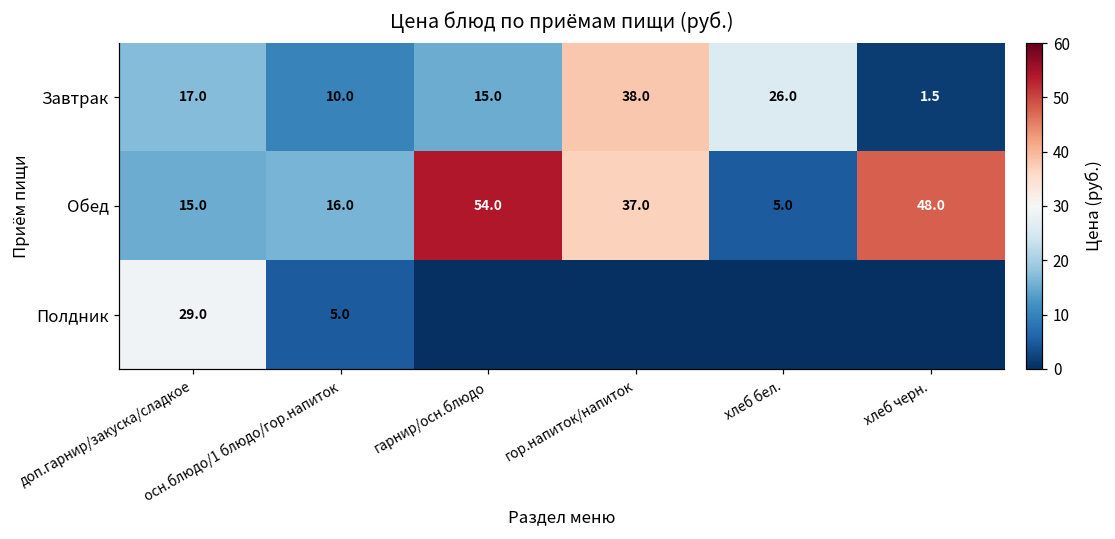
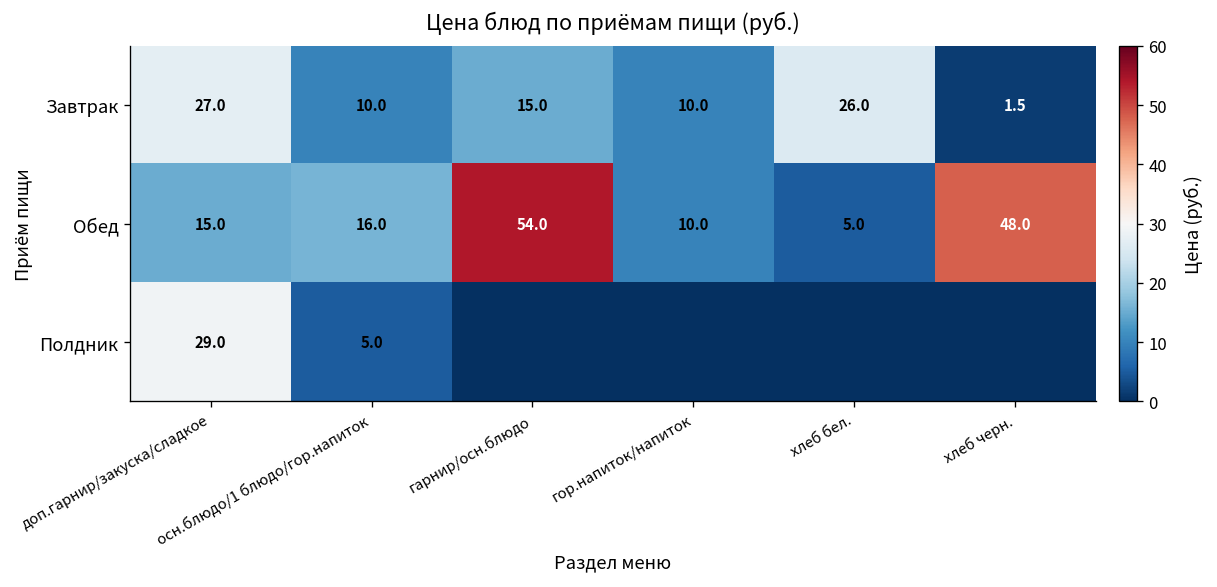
  {
    "Завтрак": {
-     "доп.гарнир/закуска/сладкое": 17.0,
+     "доп.гарнир/закуска/сладкое": 27.0,
      "осн.блюдо/1 блюдо/гор.напиток": 10.0,
      "гарнир/осн.блюдо": 15.0,
-     "гор.напиток/напиток": 38.0,
+     "гор.напиток/напиток": 10.0,
      "хлеб бел.": 26.0,
      "хлеб черн.": 1.5
    },
    "Обед": {
      "доп.гарнир/закуска/сладкое": 15.0,
      "осн.блюдо/1 блюдо/гор.напиток": 16.0,
      "гарнир/осн.блюдо": 54.0,
-     "гор.напиток/напиток": 37.0,
+     "гор.напиток/напиток": 10.0,
      "хлеб бел.": 5.0,
      "хлеб черн.": 48.0
    },
    "Полдник": {
      "доп.гарнир/закуска/сладкое": 29.0,
      "осн.блюдо/1 блюдо/гор.напиток": 5.0
    }
  }
